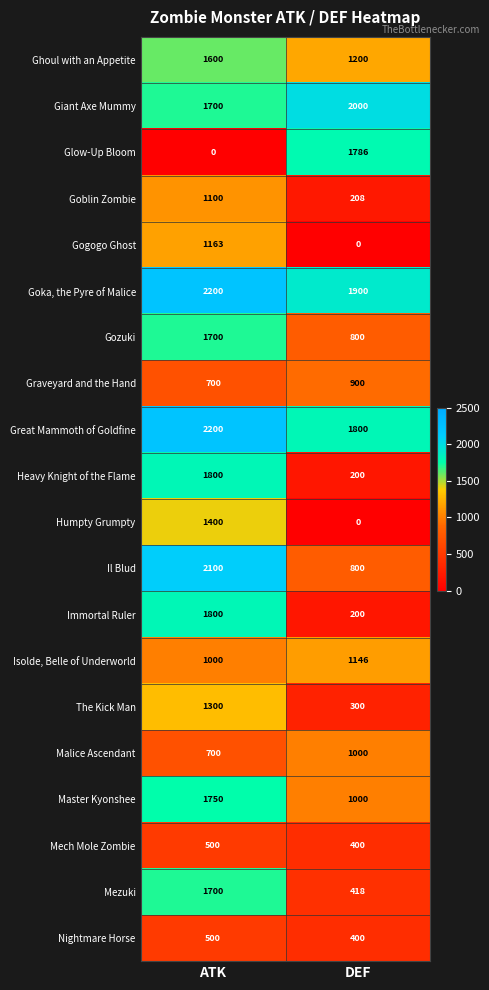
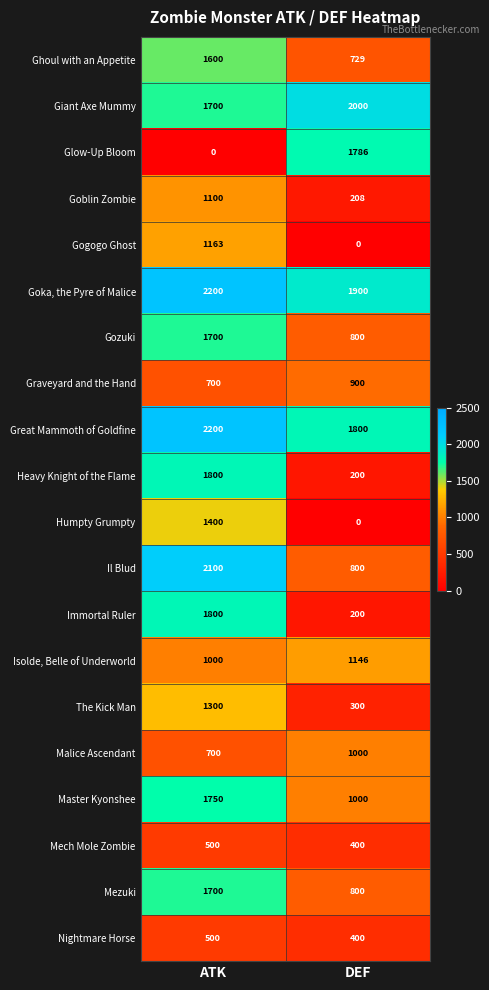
  {
    "Ghoul with an Appetite": {
      "ATK": 1600,
-     "DEF": 1200
+     "DEF": 729
    },
    "Giant Axe Mummy": {
      "ATK": 1700,
      "DEF": 2000
    },
    "Glow-Up Bloom": {
      "ATK": 0,
      "DEF": 1786
    },
    "Goblin Zombie": {
      "ATK": 1100,
      "DEF": 208
    },
    "Gogogo Ghost": {
      "ATK": 1163,
      "DEF": 0
    },
    "Goka, the Pyre of Malice": {
      "ATK": 2200,
      "DEF": 1900
    },
    "Gozuki": {
      "ATK": 1700,
      "DEF": 800
    },
    "Graveyard and the Hand": {
      "ATK": 700,
      "DEF": 900
    },
    "Great Mammoth of Goldfine": {
      "ATK": 2200,
      "DEF": 1800
    },
    "Heavy Knight of the Flame": {
      "ATK": 1800,
      "DEF": 200
    },
    "Humpty Grumpty": {
      "ATK": 1400,
      "DEF": 0
    },
    "Il Blud": {
      "ATK": 2100,
      "DEF": 800
    },
    "Immortal Ruler": {
      "ATK": 1800,
      "DEF": 200
    },
    "Isolde, Belle of Underworld": {
      "ATK": 1000,
      "DEF": 1146
    },
    "The Kick Man": {
      "ATK": 1300,
      "DEF": 300
    },
    "Malice Ascendant": {
      "ATK": 700,
      "DEF": 1000
    },
    "Master Kyonshee": {
      "ATK": 1750,
      "DEF": 1000
    },
    "Mech Mole Zombie": {
      "ATK": 500,
      "DEF": 400
    },
    "Mezuki": {
      "ATK": 1700,
-     "DEF": 418
+     "DEF": 800
    },
    "Nightmare Horse": {
      "ATK": 500,
      "DEF": 400
    }
  }
